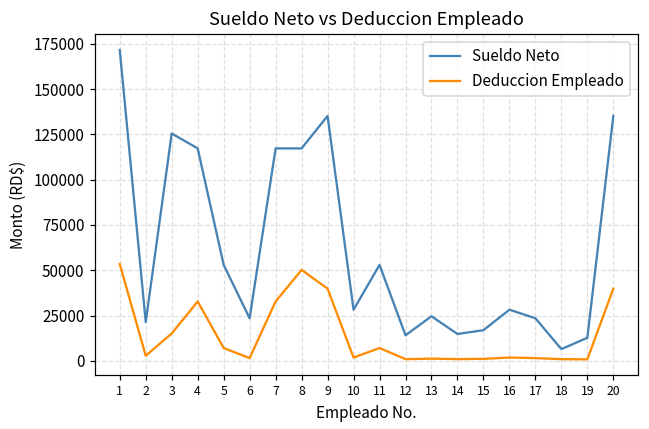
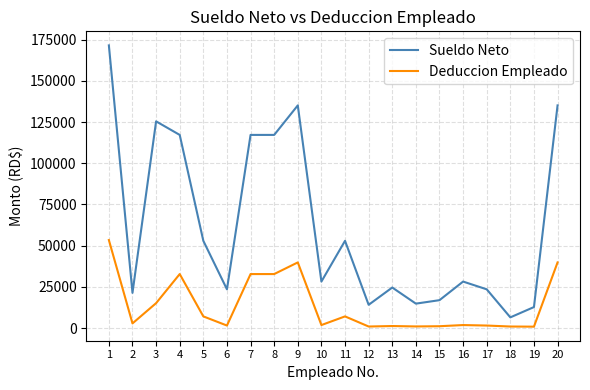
  {
    "Sueldo Neto": {
      "1": 172000,
      "2": 21000,
      "3": 125000,
      "4": 117000,
      "5": 53000,
      "6": 23000,
      "7": 117000,
      "8": 117000,
      "9": 135000,
      "10": 28000,
      "11": 53000,
      "12": 14000,
      "13": 25000,
      "14": 15000,
      "15": 17000,
      "16": 28000,
      "17": 23000,
      "18": 6000,
      "19": 13000,
      "20": 135000
    },
    "Deduccion Empleado": {
      "1": 53000,
      "2": 3000,
      "3": 15000,
      "4": 33000,
      "5": 7000,
      "6": 2000,
      "7": 33000,
-     "8": 50000,
+     "8": 33000,
      "9": 40000,
      "10": 2000,
      "11": 7000,
      "12": 1000,
      "13": 1000,
      "14": 1000,
      "15": 1000,
      "16": 2000,
      "17": 2000,
      "18": 1000,
      "19": 1000,
      "20": 40000
    }
  }
